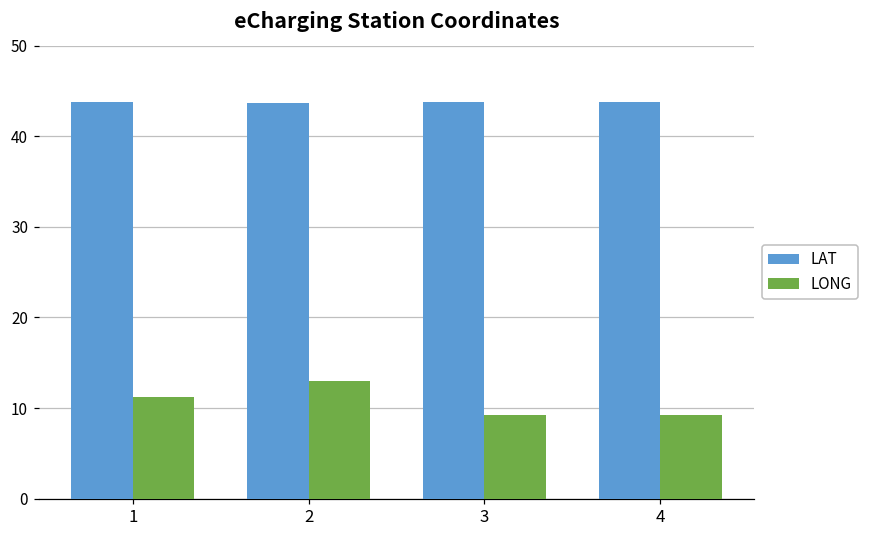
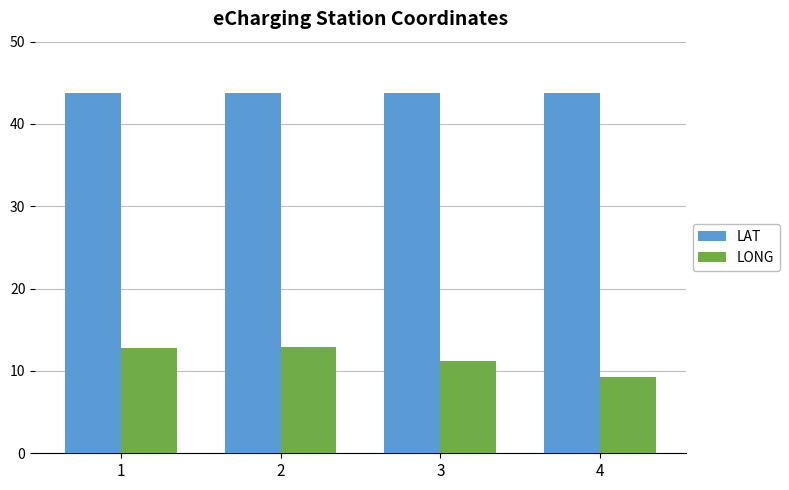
  {
    "LAT": {
      "1": 44,
      "2": 44,
      "3": 44,
      "4": 44
    },
    "LONG": {
-     "1": 11,
+     "1": 13,
      "2": 13,
-     "3": 9,
+     "3": 11,
      "4": 9
    }
  }
